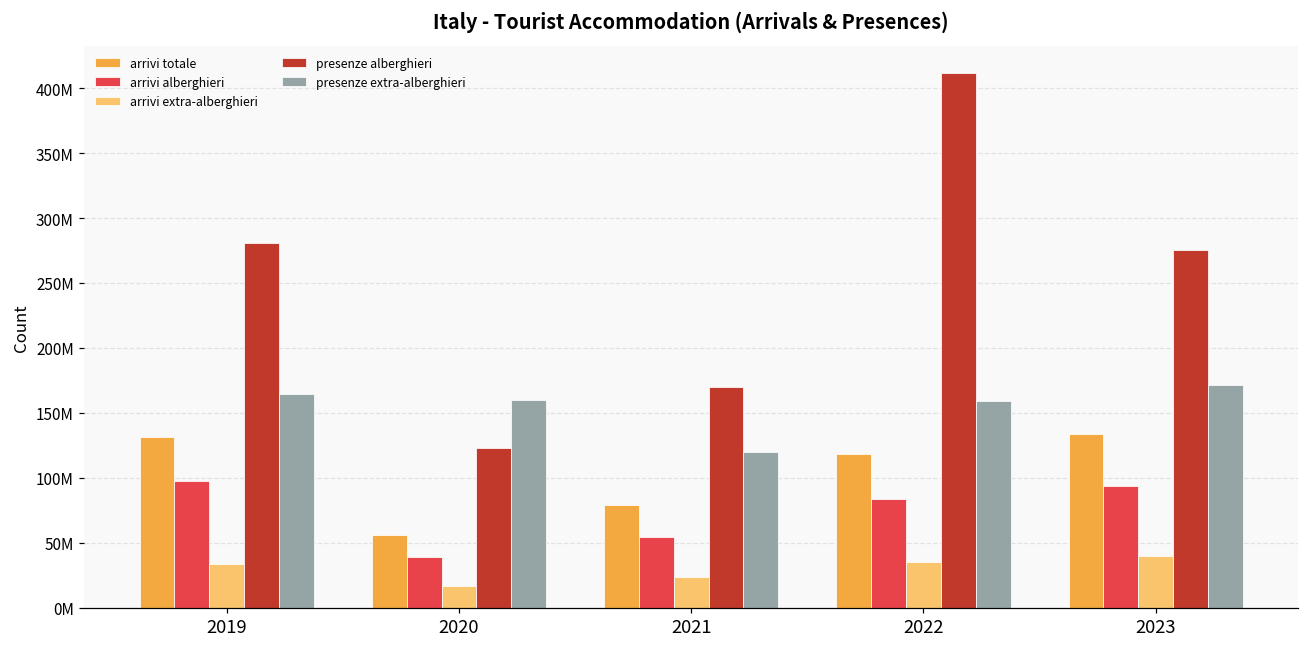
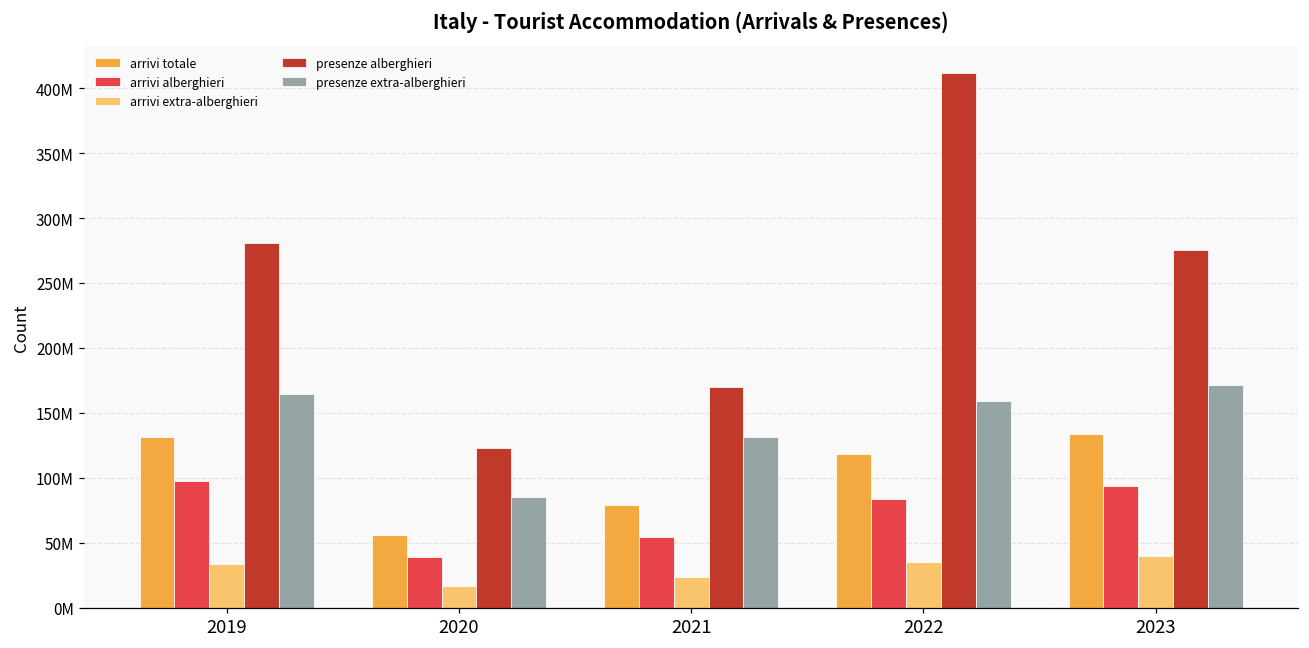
  {
    "presenze extra-alberghieri": {
      "2019": 165000000,
-     "2020": 160000000,
-     "2021": 120000000,
+     "2020": 85000000,
+     "2021": 131000000,
      "2022": 159000000,
      "2023": 172000000
    }
  }
